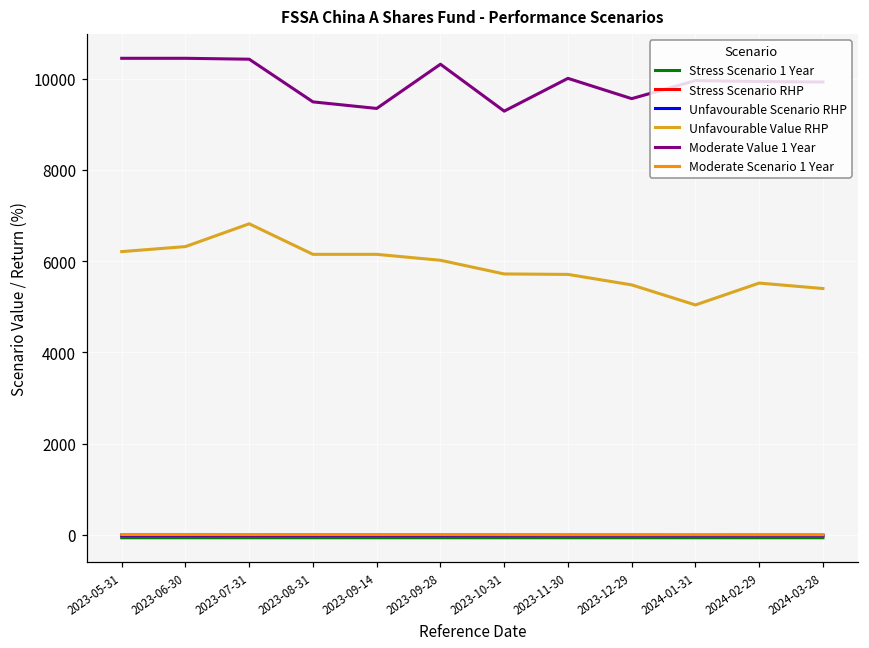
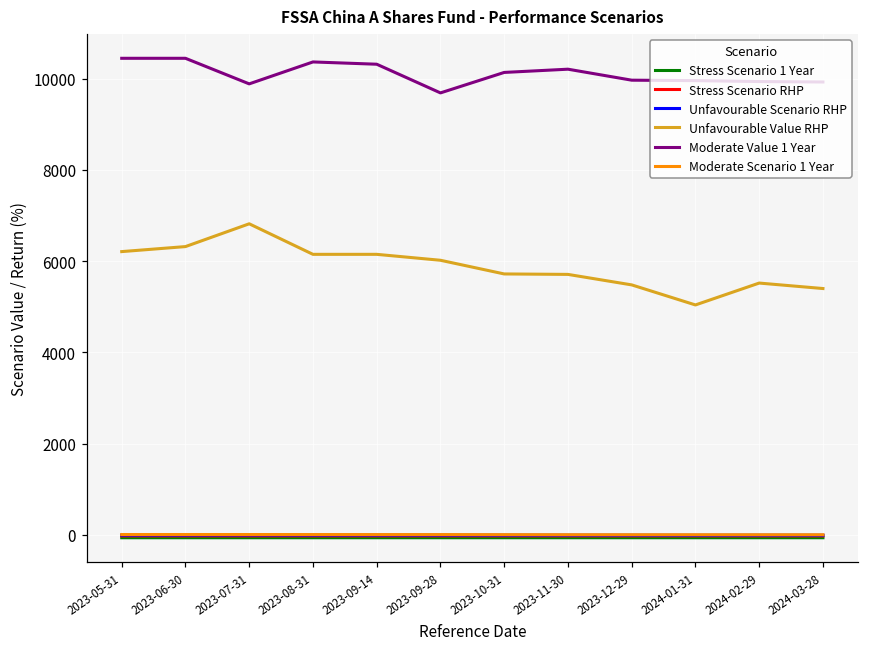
  {
    "Moderate Value 1 Year": {
      "2023-05-31": 10500,
      "2023-06-30": 10500,
-     "2023-07-31": 10400,
-     "2023-08-31": 9500,
-     "2023-09-14": 9400,
-     "2023-09-28": 10300,
-     "2023-10-31": 9300,
-     "2023-11-30": 10000,
-     "2023-12-29": 9600
+     "2023-07-31": 9900,
+     "2023-08-31": 10400,
+     "2023-09-14": 10300,
+     "2023-09-28": 9700,
+     "2023-10-31": 10100,
+     "2023-11-30": 10200,
+     "2023-12-29": 10000
    }
  }
